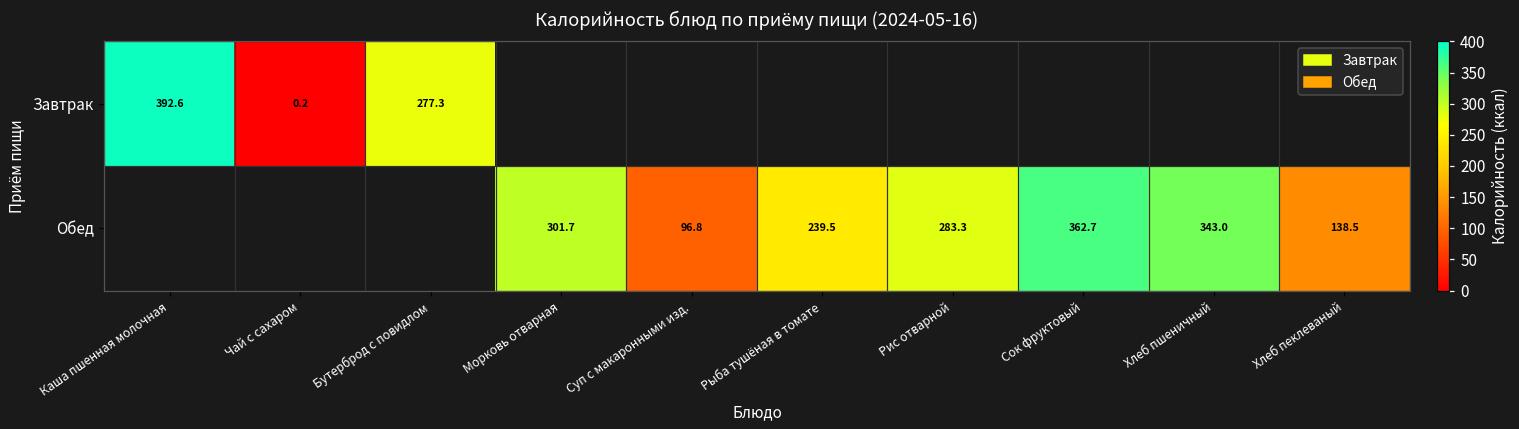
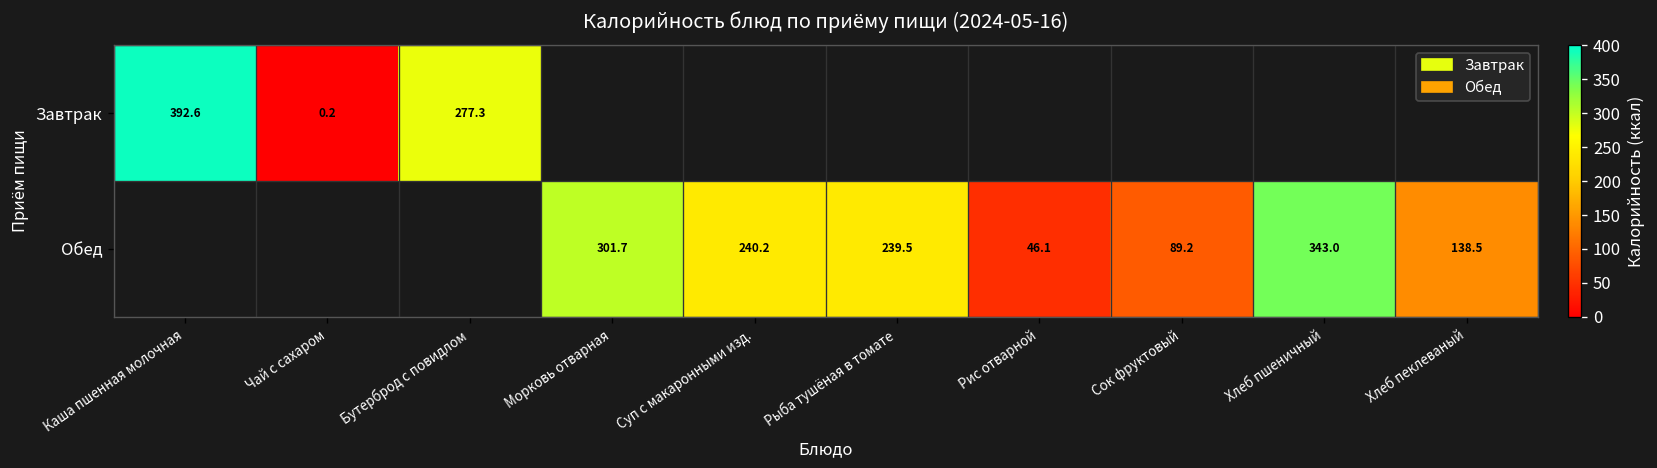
  {
    "Завтрак": {
      "Каша пшенная молочная": 392.6,
      "Чай с сахаром": 0.2,
      "Бутерброд с повидлом": 277.3
    },
    "Обед": {
      "Морковь отварная": 301.7,
-     "Суп с макаронными изд.": 96.8,
+     "Суп с макаронными изд.": 240.2,
      "Рыба тушёная в томате": 239.5,
-     "Рис отварной": 283.3,
-     "Сок фруктовый": 362.7,
+     "Рис отварной": 46.1,
+     "Сок фруктовый": 89.2,
      "Хлеб пшеничный": 343.0,
      "Хлеб пеклеваный": 138.5
    }
  }
